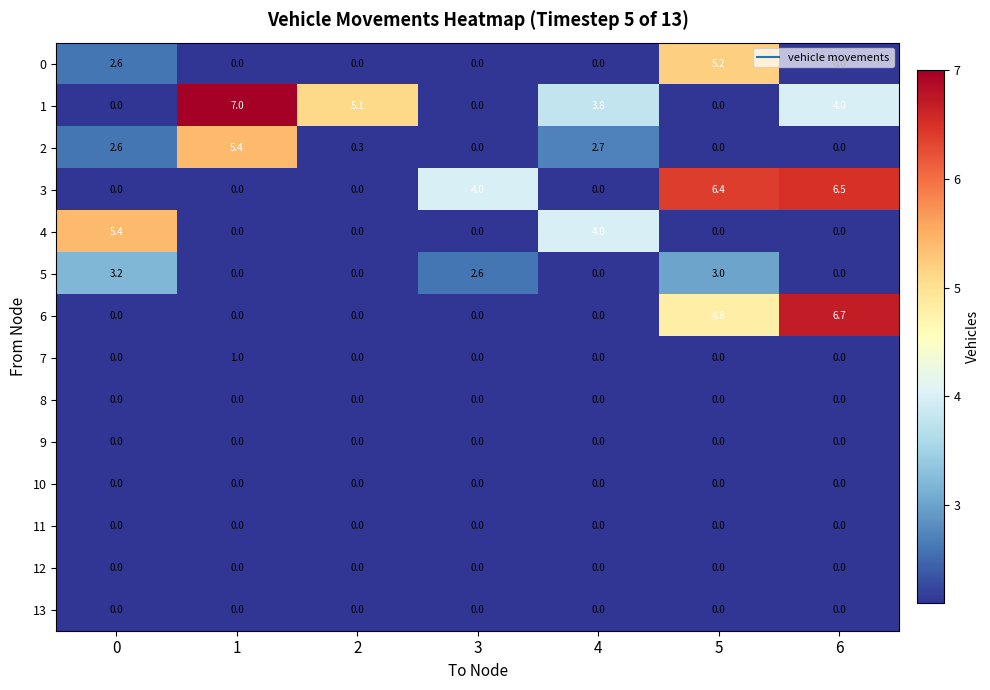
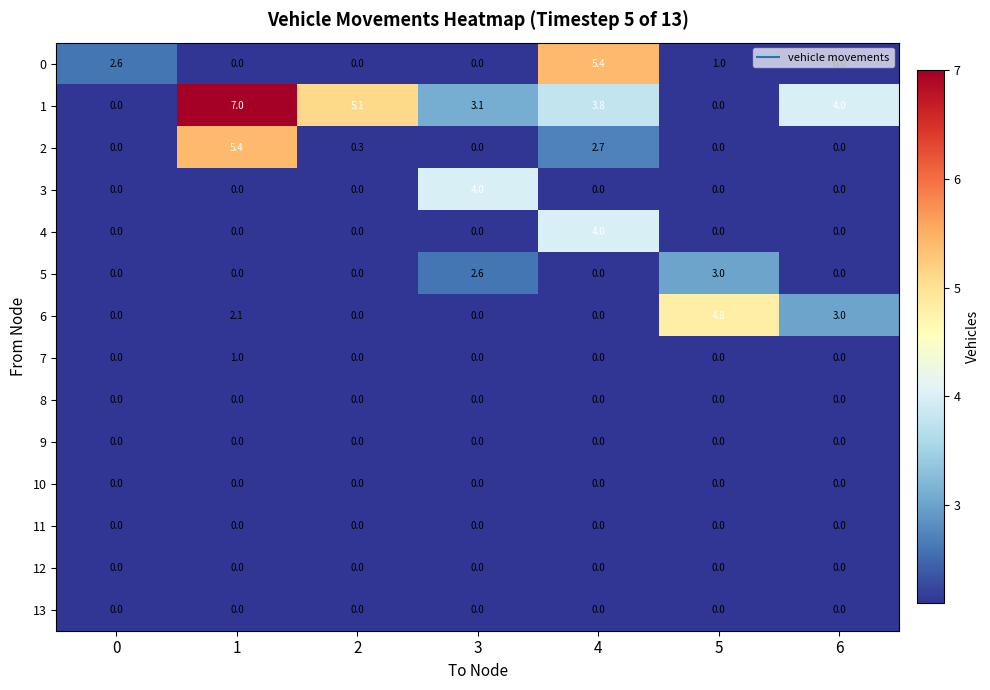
  {
    "0": {
      "0": 2.6,
      "1": 0.0,
      "2": 0.0,
      "3": 0.0,
-     "4": 0.0,
-     "5": 5.2
+     "4": 5.4,
+     "5": 1.0
    },
    "1": {
      "0": 0.0,
      "1": 7.0,
      "2": 5.1,
-     "3": 0.0,
+     "3": 3.1,
      "4": 3.8,
      "5": 0.0
    },
    "2": {
-     "0": 2.6,
+     "0": 0.0,
      "1": 5.4,
      "2": 0.3,
      "3": 0.0,
      "4": 2.7,
      "5": 0.0,
      "6": 0.0
    },
    "3": {
      "0": 0.0,
      "1": 0.0,
      "2": 0.0,
      "4": 0.0,
-     "5": 6.4,
-     "6": 6.5
+     "5": 0.0,
+     "6": 0.0
    },
    "4": {
-     "0": 5.4,
+     "0": 0.0,
      "1": 0.0,
      "2": 0.0,
      "3": 0.0,
      "5": 0.0,
      "6": 0.0
    },
    "5": {
-     "0": 3.2,
+     "0": 0.0,
      "1": 0.0,
      "2": 0.0,
      "3": 2.6,
      "4": 0.0,
      "5": 3.0,
      "6": 0.0
    },
    "6": {
      "0": 0.0,
-     "1": 0.0,
+     "1": 2.1,
      "2": 0.0,
      "3": 0.0,
      "4": 0.0,
      "5": 4.8,
-     "6": 6.7
+     "6": 3.0
    },
    "7": {
      "0": 0.0,
      "1": 1.0,
      "2": 0.0,
      "3": 0.0,
      "4": 0.0,
      "5": 0.0,
      "6": 0.0
    },
    "8": {
      "0": 0.0,
      "1": 0.0,
      "2": 0.0,
      "3": 0.0,
      "4": 0.0,
      "5": 0.0,
      "6": 0.0
    },
    "9": {
      "0": 0.0,
      "1": 0.0,
      "2": 0.0,
      "3": 0.0,
      "4": 0.0,
      "5": 0.0,
      "6": 0.0
    },
    "10": {
      "0": 0.0,
      "1": 0.0,
      "2": 0.0,
      "3": 0.0,
      "4": 0.0,
      "5": 0.0,
      "6": 0.0
    },
    "11": {
      "0": 0.0,
      "1": 0.0,
      "2": 0.0,
      "3": 0.0,
      "4": 0.0,
      "5": 0.0,
      "6": 0.0
    },
    "12": {
      "0": 0.0,
      "1": 0.0,
      "2": 0.0,
      "3": 0.0,
      "4": 0.0,
      "5": 0.0,
      "6": 0.0
    },
    "13": {
      "0": 0.0,
      "1": 0.0,
      "2": 0.0,
      "3": 0.0,
      "4": 0.0,
      "5": 0.0,
      "6": 0.0
    }
  }
